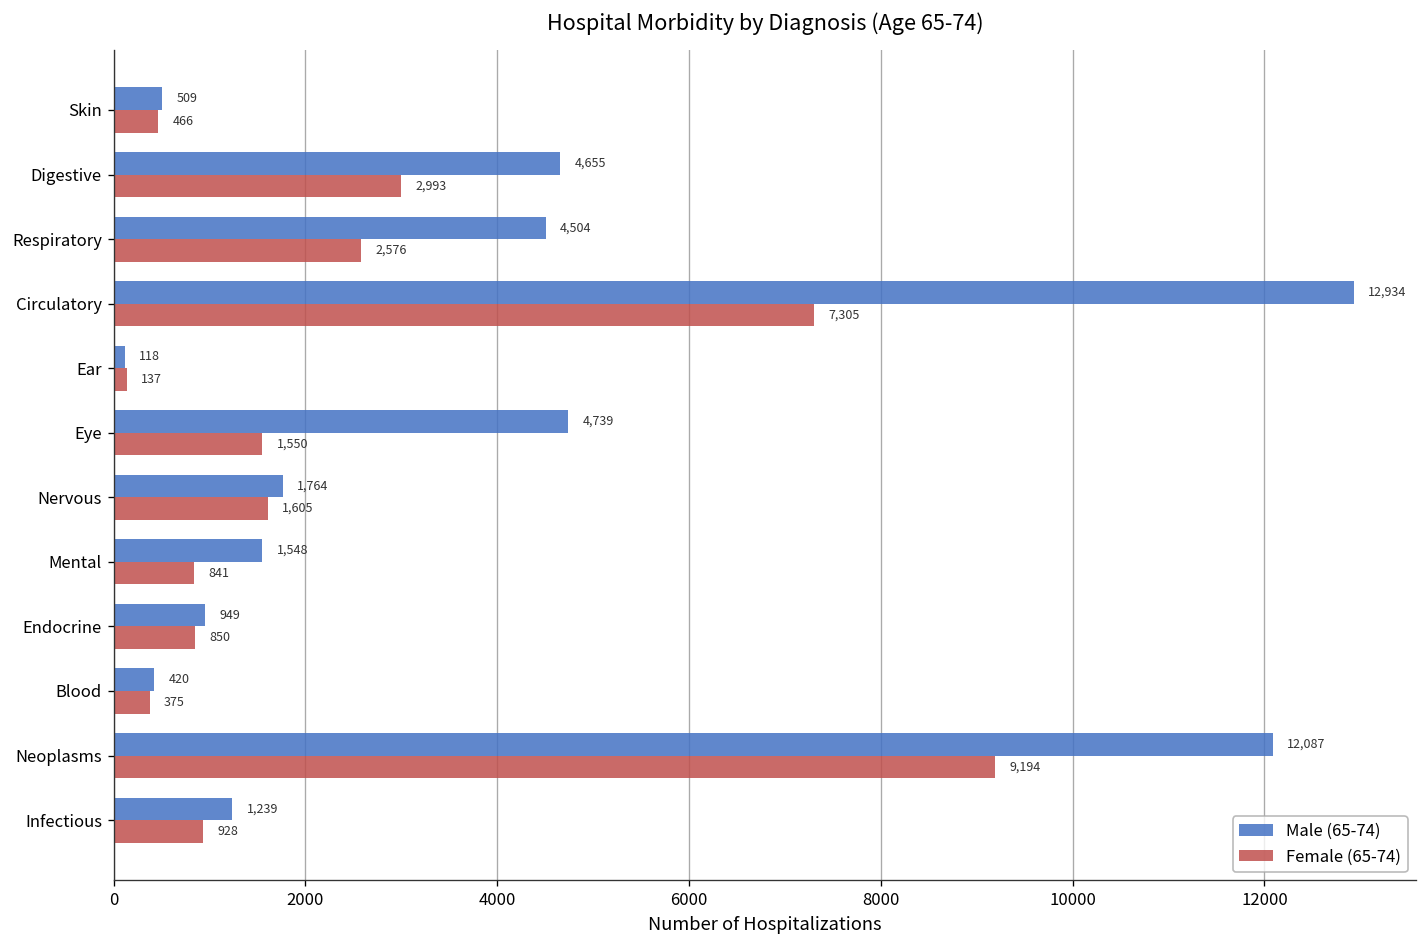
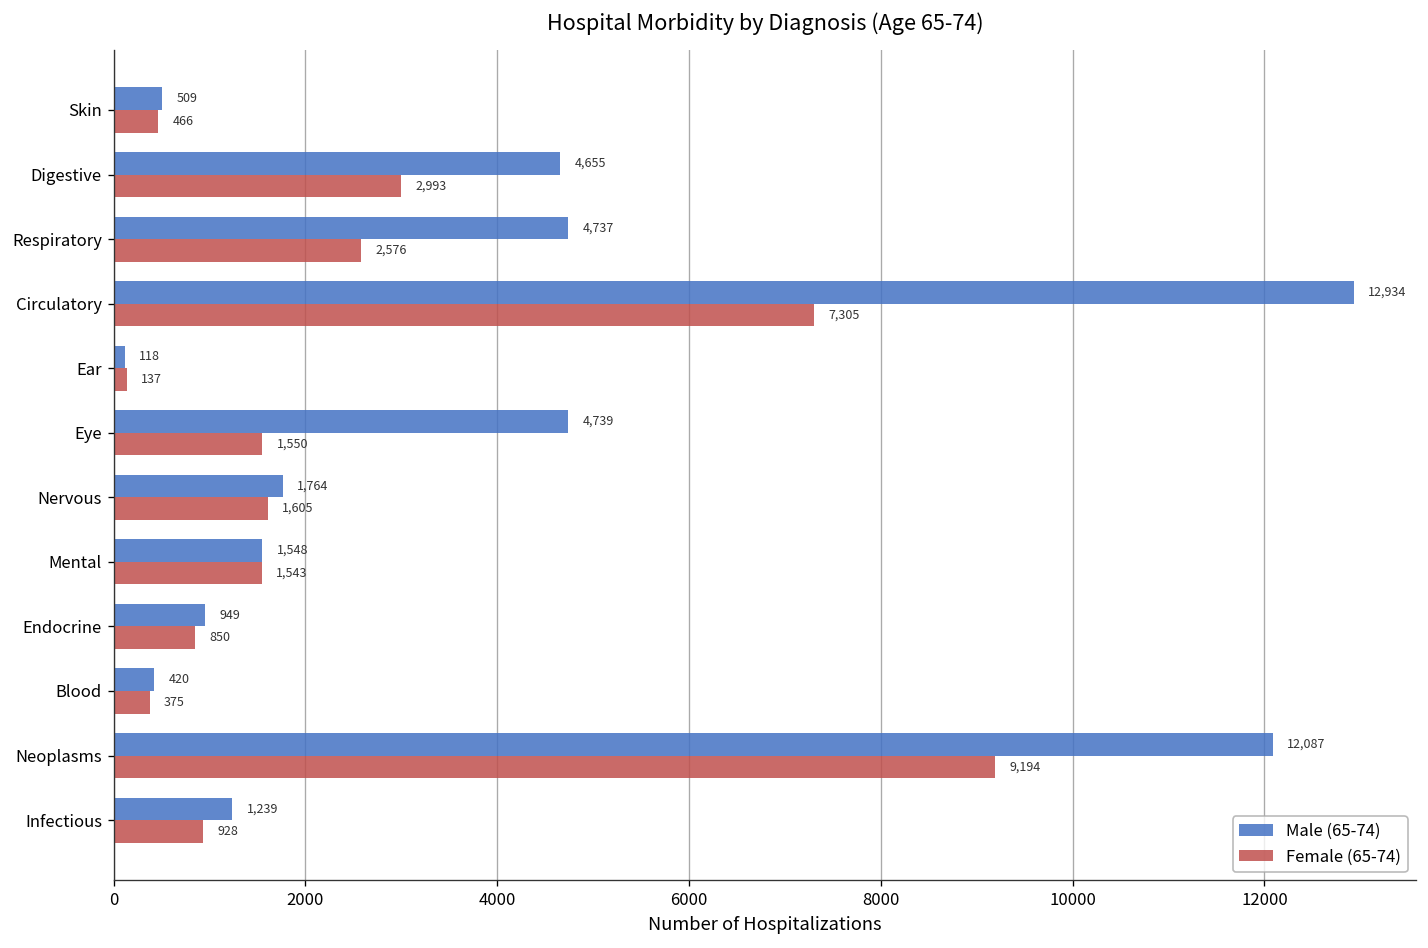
  {
    "Male (65-74)": {
      "Skin": "509",
      "Digestive": "4,655",
-     "Respiratory": "4,504",
+     "Respiratory": "4,737",
      "Circulatory": "12,934",
      "Ear": "118",
      "Eye": "4,739",
      "Nervous": "1,764",
      "Mental": "1,548",
      "Endocrine": "949",
      "Blood": "420",
      "Neoplasms": "12,087",
      "Infectious": "1,239"
    },
    "Female (65-74)": {
      "Skin": "466",
      "Digestive": "2,993",
      "Respiratory": "2,576",
      "Circulatory": "7,305",
      "Ear": "137",
      "Eye": "1,550",
      "Nervous": "1,605",
-     "Mental": "841",
+     "Mental": "1,543",
      "Endocrine": "850",
      "Blood": "375",
      "Neoplasms": "9,194",
      "Infectious": "928"
    }
  }
